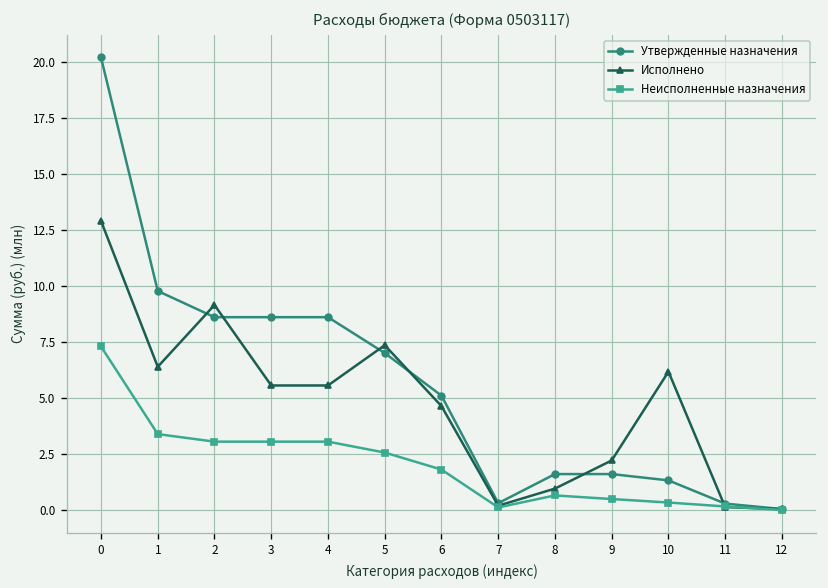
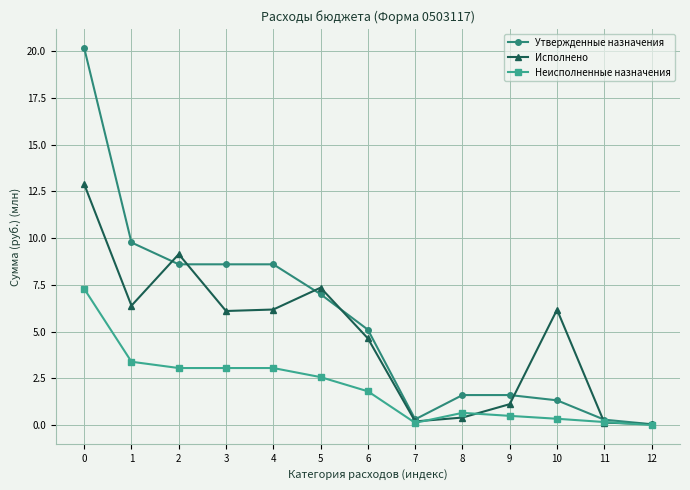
  {
    "Исполнено": {
      "0": 12.9,
      "1": 6.4,
      "2": 9.1,
-     "3": 5.6,
-     "4": 5.6,
+     "3": 6.1,
+     "4": 6.2,
      "5": 7.3,
      "6": 4.6,
-     "8": 1.0,
-     "9": 2.2,
+     "8": 0.4,
+     "9": 1.1,
      "10": 6.2
    }
  }
